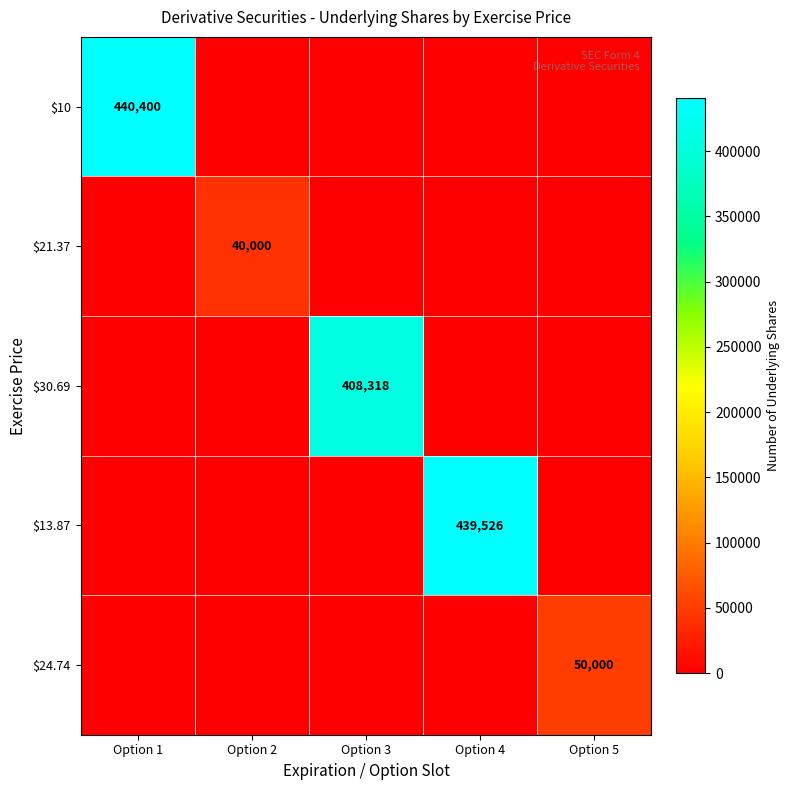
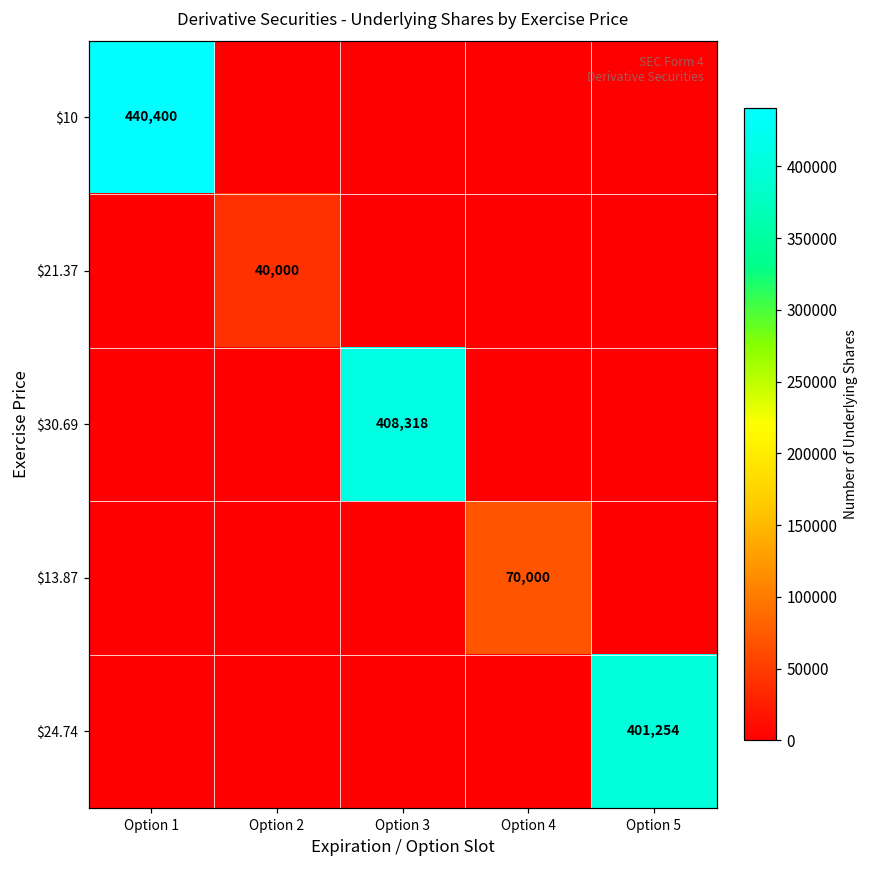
  {
    "$10": {
      "Option 1": "440,400",
      "Option 5": "4"
    },
    "$21.37": {
      "Option 2": "40,000"
    },
    "$30.69": {
      "Option 3": "408,318"
    },
    "$13.87": {
-     "Option 4": "439,526"
+     "Option 4": "70,000"
    },
    "$24.74": {
-     "Option 5": "50,000"
+     "Option 5": "401,254"
    }
  }
